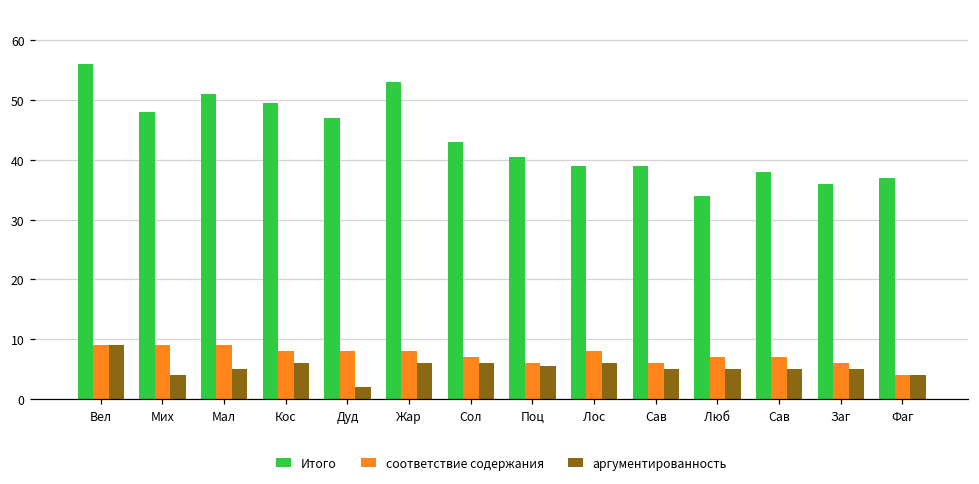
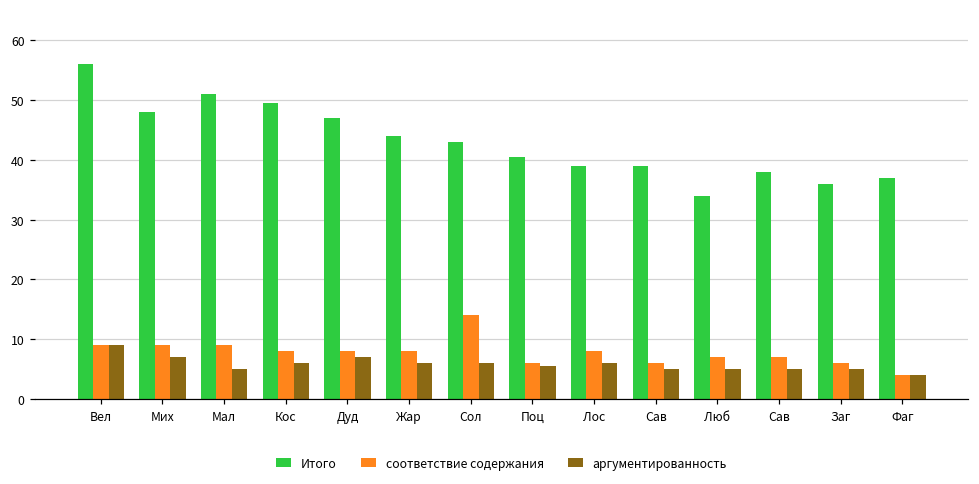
  {
    "Итого": {
      "Вел": 56,
      "Мих": 48,
      "Мал": 51,
      "Кос": 50,
      "Дуд": 47,
-     "Жар": 53,
+     "Жар": 44,
      "Сол": 43,
      "Поц": 41,
      "Лос": 39,
      "Люб": 34,
      "Заг": 36,
      "Фаг": 37
    },
    "соответствие содержания": {
      "Вел": 9,
      "Мих": 9,
      "Мал": 9,
      "Кос": 8,
      "Дуд": 8,
      "Жар": 8,
-     "Сол": 7,
+     "Сол": 14,
      "Поц": 6,
      "Лос": 8,
      "Люб": 7,
      "Заг": 6,
      "Фаг": 4
    },
    "аргументированность": {
      "Вел": 9,
-     "Мих": 4,
+     "Мих": 7,
      "Мал": 5,
      "Кос": 6,
-     "Дуд": 2,
+     "Дуд": 7,
      "Жар": 6,
      "Сол": 6,
      "Поц": 6,
      "Лос": 6,
      "Люб": 5,
      "Заг": 5,
      "Фаг": 4
    }
  }
